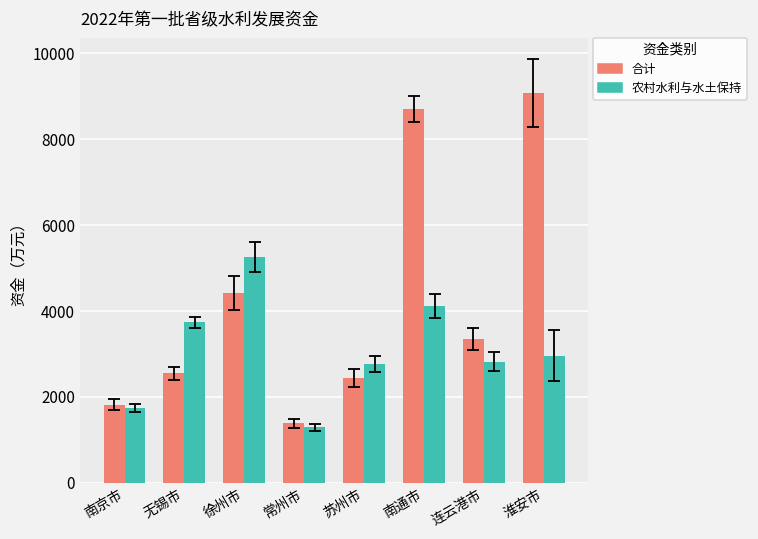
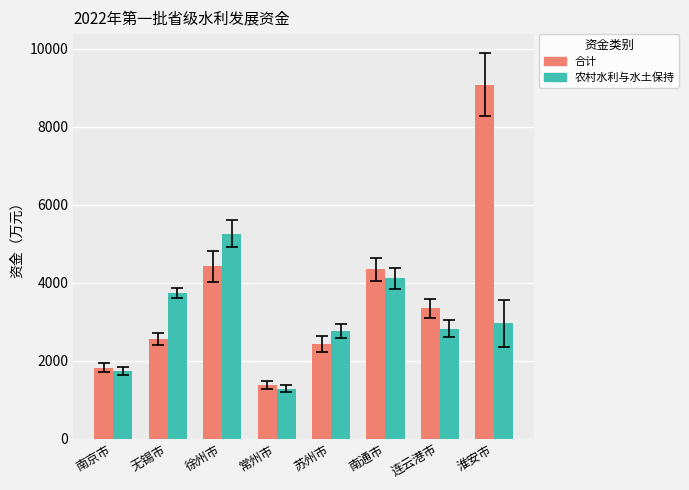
  {
    "合计": {
      "南京市": 1800,
      "无锡市": 2600,
      "徐州市": 4400,
      "常州市": 1400,
      "苏州市": 2400,
-     "南通市": 8700,
+     "南通市": 4300,
      "连云港市": 3300,
      "淮安市": 9100
    },
    "农村水利与水土保持": {
      "南京市": 1700,
      "无锡市": 3700,
      "徐州市": 5300,
      "常州市": 1300,
      "苏州市": 2800,
      "南通市": 4100,
      "连云港市": 2800,
      "淮安市": 3000
    }
  }
